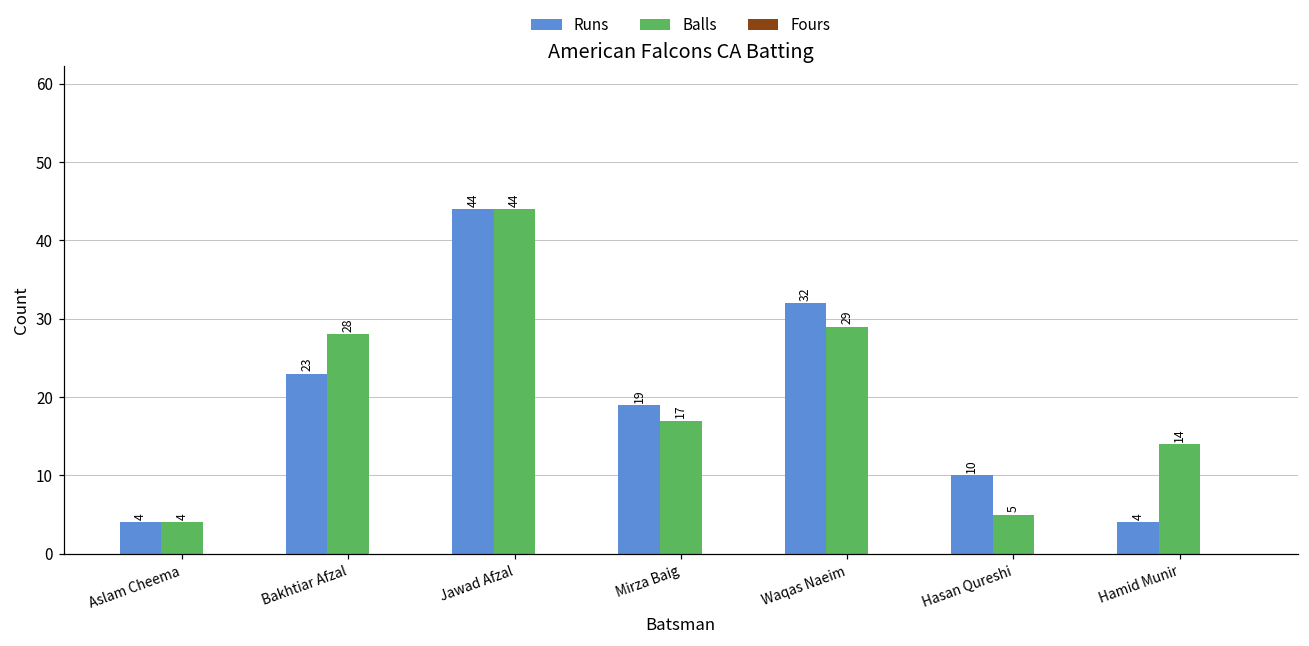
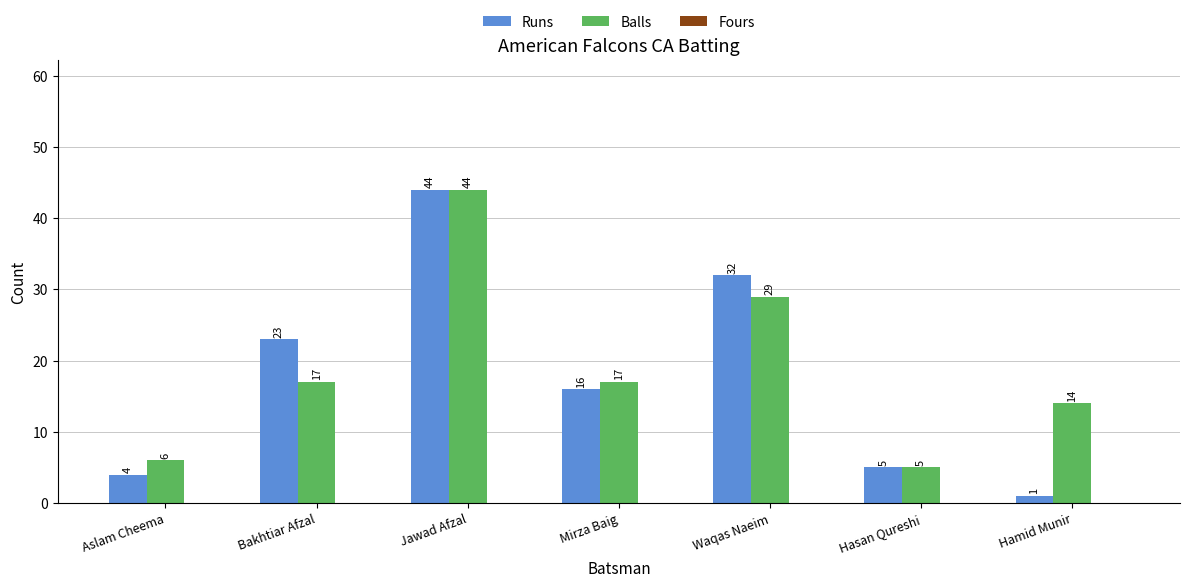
  {
    "Runs": {
      "Aslam Cheema": 4,
      "Bakhtiar Afzal": 23,
      "Jawad Afzal": 44,
-     "Mirza Baig": 19,
+     "Mirza Baig": 16,
      "Waqas Naeim": 32,
-     "Hasan Qureshi": 10,
-     "Hamid Munir": 4
+     "Hasan Qureshi": 5,
+     "Hamid Munir": 1
    },
    "Balls": {
-     "Aslam Cheema": 4,
-     "Bakhtiar Afzal": 28,
+     "Aslam Cheema": 6,
+     "Bakhtiar Afzal": 17,
      "Jawad Afzal": 44,
      "Mirza Baig": 17,
      "Waqas Naeim": 29,
      "Hasan Qureshi": 5,
      "Hamid Munir": 14
    },
    "Fours": {
      "Aslam Cheema": 0,
      "Bakhtiar Afzal": 0,
      "Jawad Afzal": 0,
      "Mirza Baig": 0,
      "Waqas Naeim": 0,
      "Hasan Qureshi": 0,
      "Hamid Munir": 0
    }
  }
